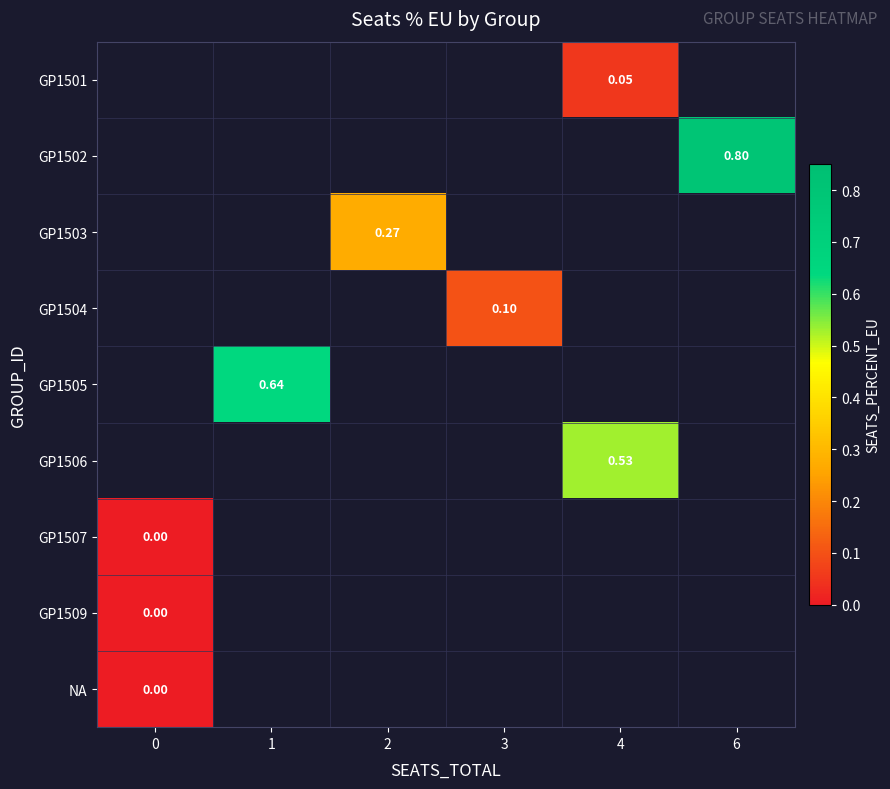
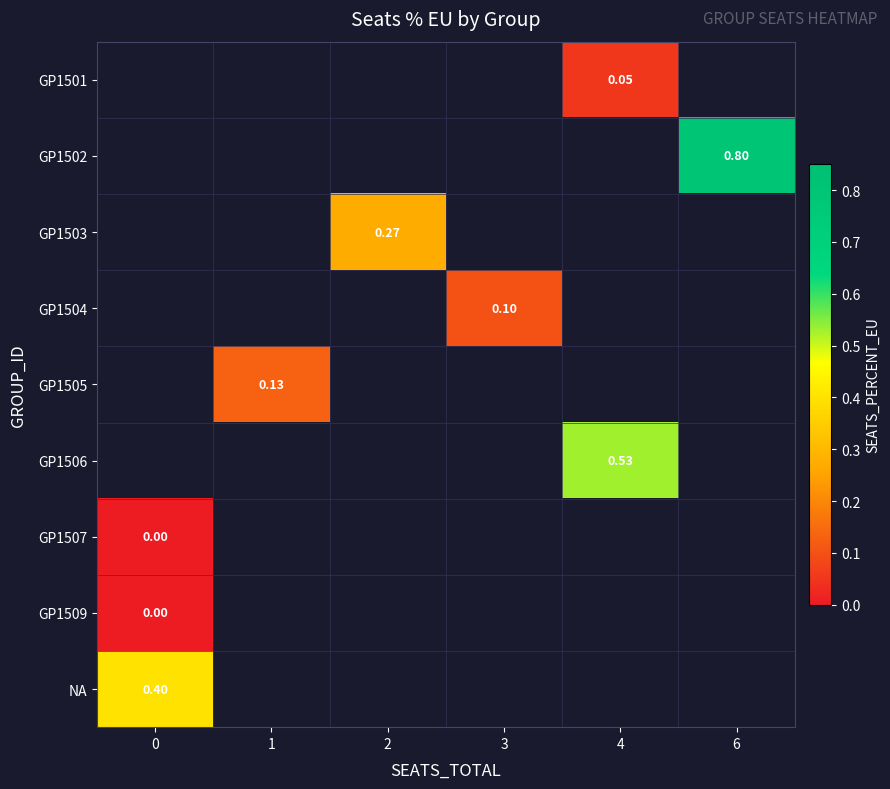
  {
    "GP1501": {
      "4": 0.05
    },
    "GP1502": {
      "6": 0.80
    },
    "GP1503": {
      "2": 0.27
    },
    "GP1504": {
      "3": 0.10
    },
    "GP1505": {
-     "1": 0.64
+     "1": 0.13
    },
    "GP1506": {
      "4": 0.53
    },
    "GP1507": {
      "0": 0.00
    },
    "GP1509": {
      "0": 0.00
    },
    "NA": {
-     "0": 0.00
+     "0": 0.40
    }
  }
